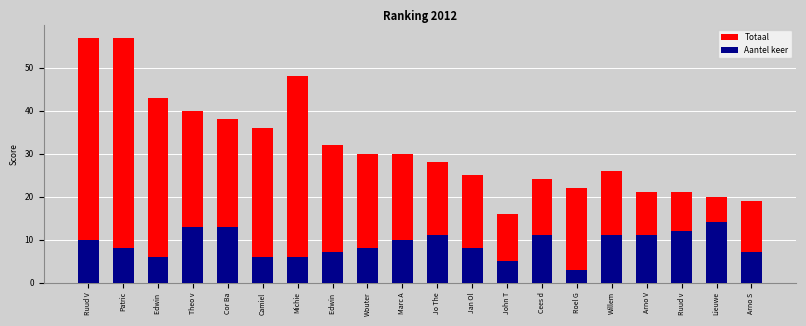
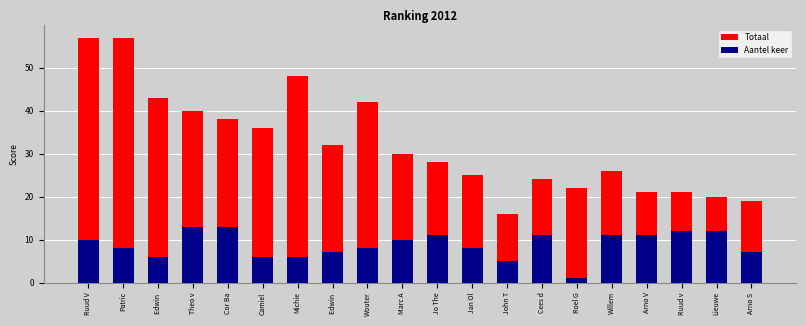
  {
    "Totaal": {
      "Ruud V": 57,
      "Patric": 57,
      "Theo v": 40,
      "Cor Ba": 38,
      "Camiel": 36,
      "Michie": 48,
-     "Wouter": 30,
+     "Wouter": 42,
      "Marc A": 30,
      "Jo The": 28,
      "Jan Ol": 25,
      "John T": 16,
      "Cees d": 24,
      "Roel G": 22,
      "Willem": 26,
      "Arno V": 21,
      "Ruud v": 21,
      "Lieuwe": 20,
      "Arno S": 19
    },
    "Aantel keer": {
-     "Roel G": 3,
-     "Lieuwe": 14
+     "Roel G": 1,
+     "Lieuwe": 12
    }
  }
